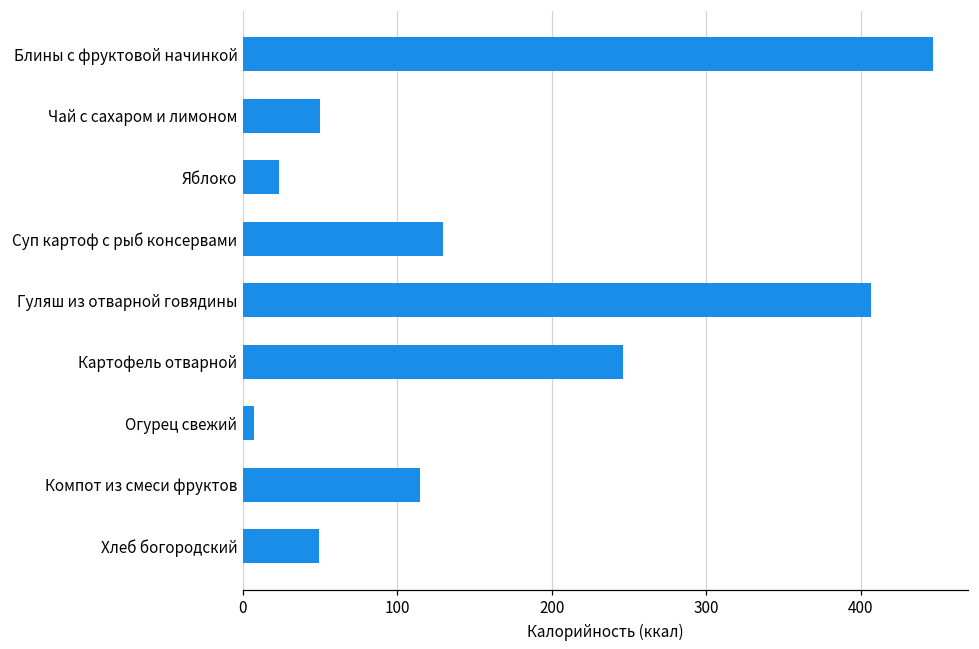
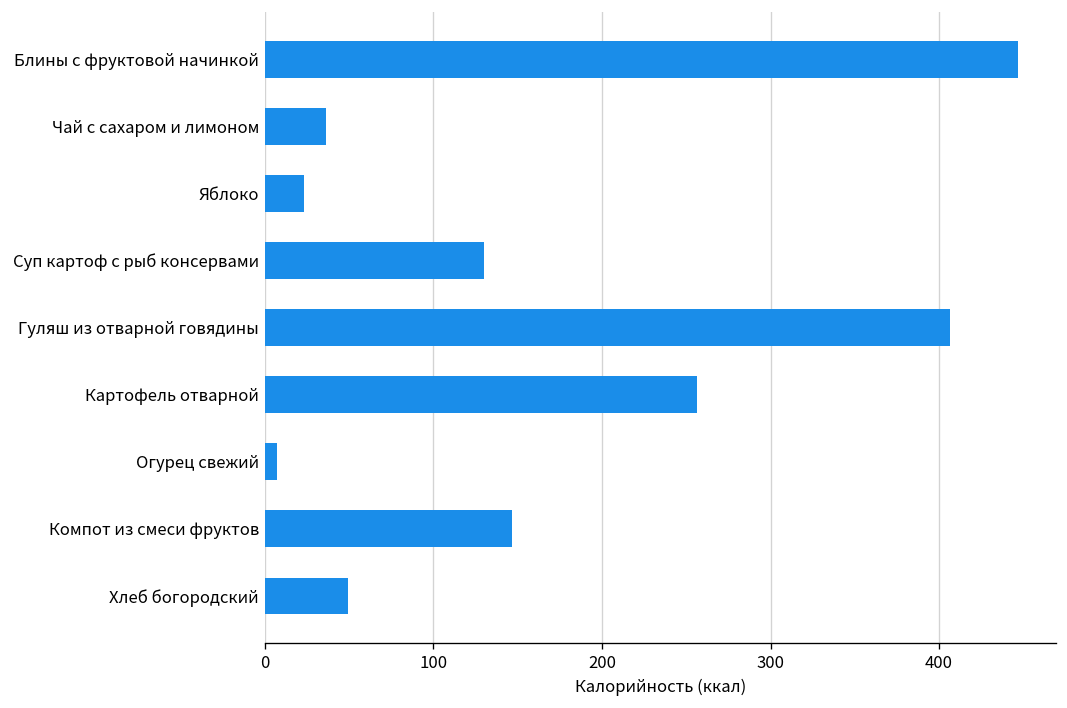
  {
    "Блины с фруктовой начинкой": 447,
-   "Чай с сахаром и лимоном": 50,
+   "Чай с сахаром и лимоном": 36,
    "Яблоко": 24,
    "Суп картоф с рыб консервами": 130,
    "Гуляш из отварной говядины": 407,
-   "Картофель отварной": 246,
+   "Картофель отварной": 256,
    "Огурец свежий": 7,
-   "Компот из смеси фруктов": 115,
+   "Компот из смеси фруктов": 147,
    "Хлеб богородский": 49
  }
